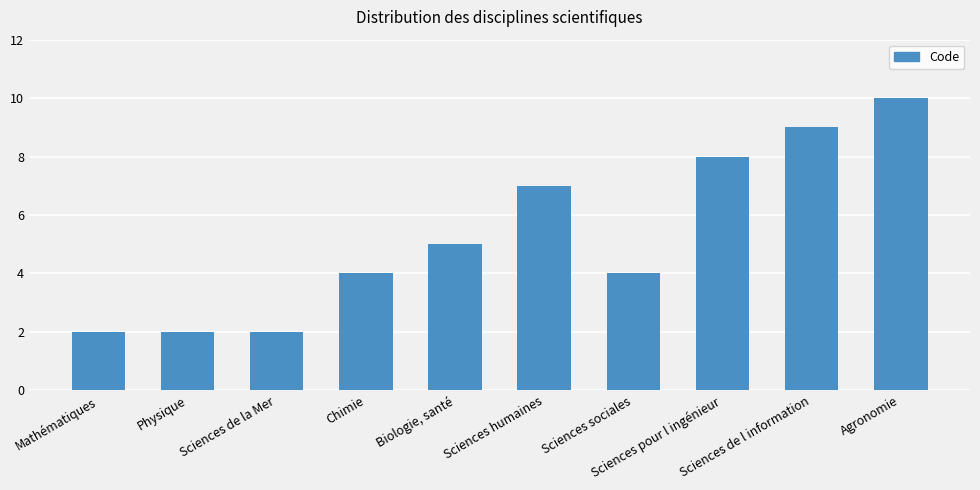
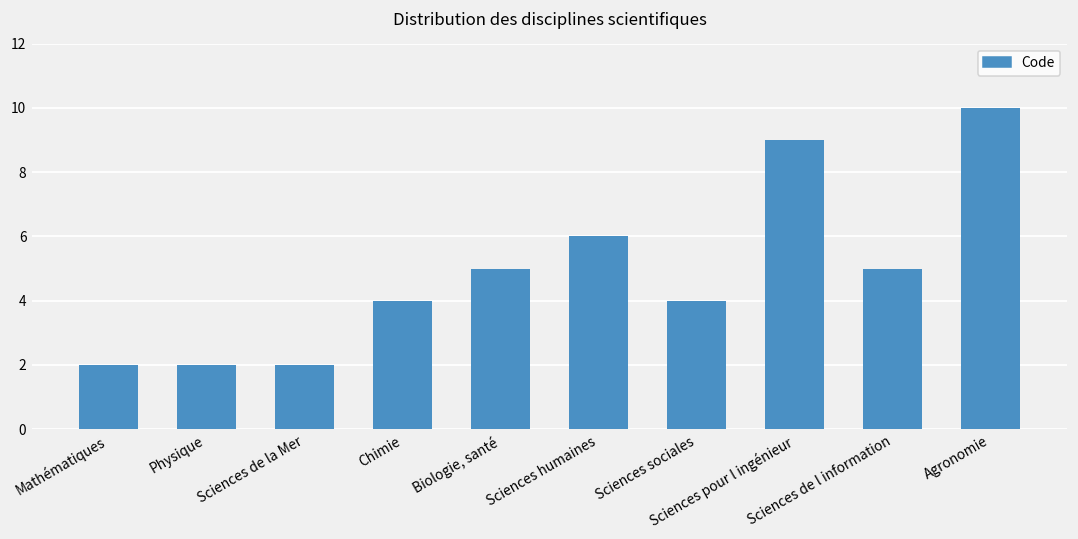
  {
    "Mathématiques": 2,
    "Physique": 2,
    "Sciences de la Mer": 2,
    "Chimie": 4,
    "Biologie, santé": 5,
-   "Sciences humaines": 7,
+   "Sciences humaines": 6,
    "Sciences sociales": 4,
-   "Sciences pour l ingénieur": 8,
-   "Sciences de l information": 9,
+   "Sciences pour l ingénieur": 9,
+   "Sciences de l information": 5,
    "Agronomie": 10
  }
